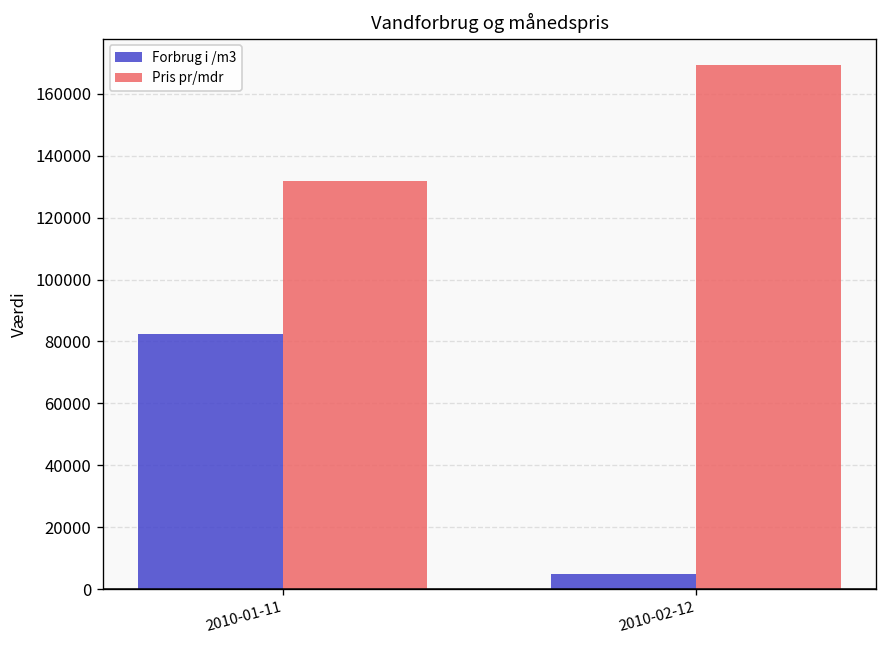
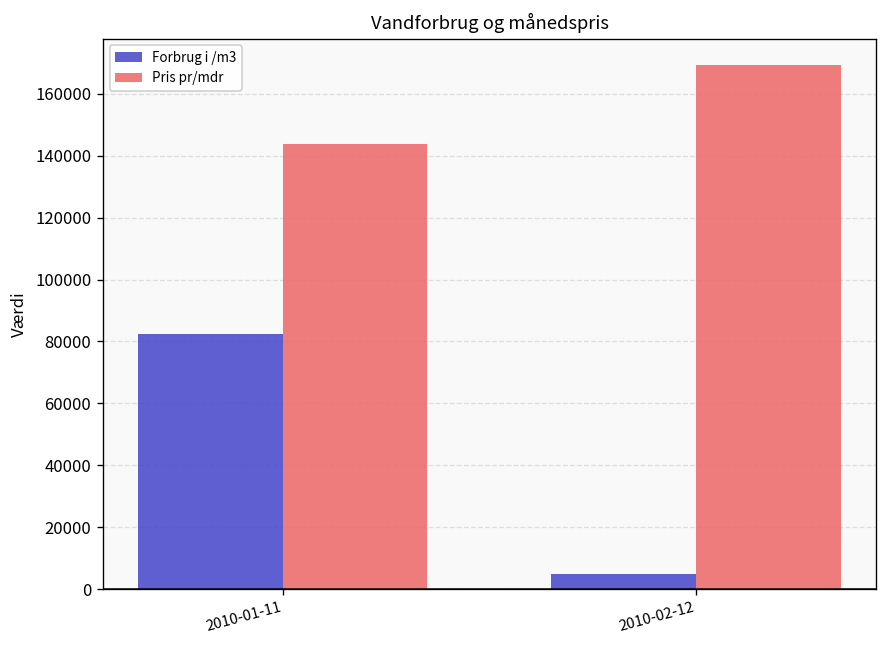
  {
    "Forbrug i /m3": {
      "2010-01-11": 82000,
      "2010-02-12": 5000
    },
    "Pris pr/mdr": {
-     "2010-01-11": 132000,
+     "2010-01-11": 144000,
      "2010-02-12": 169000
    }
  }
